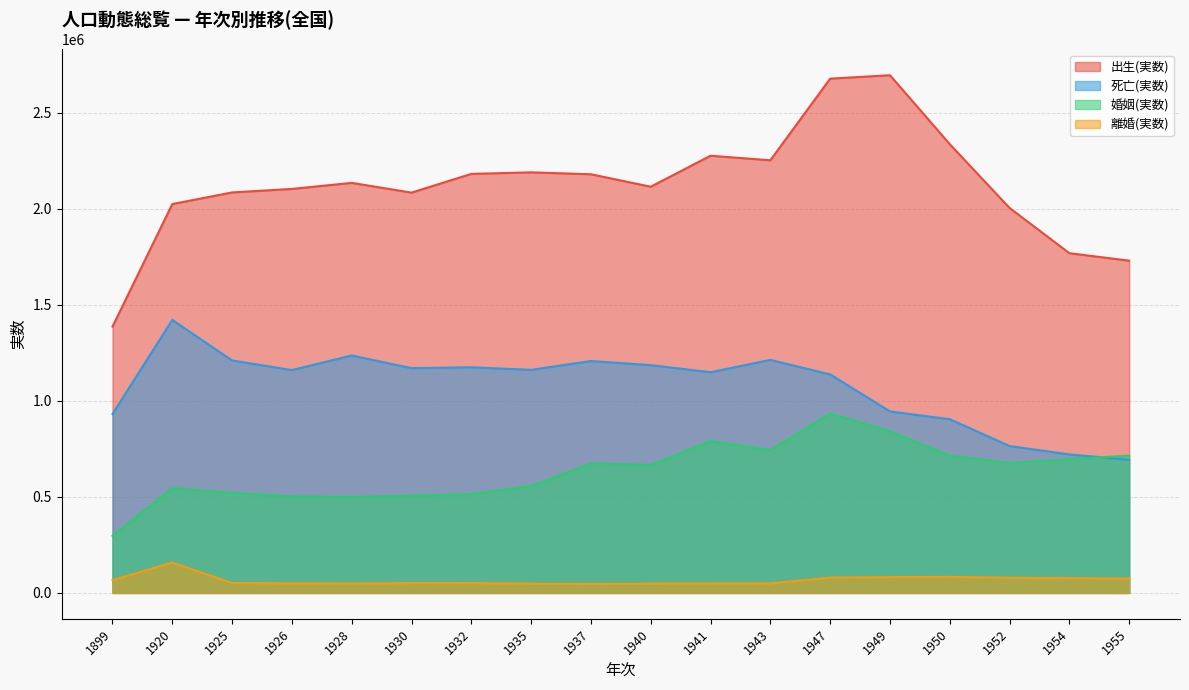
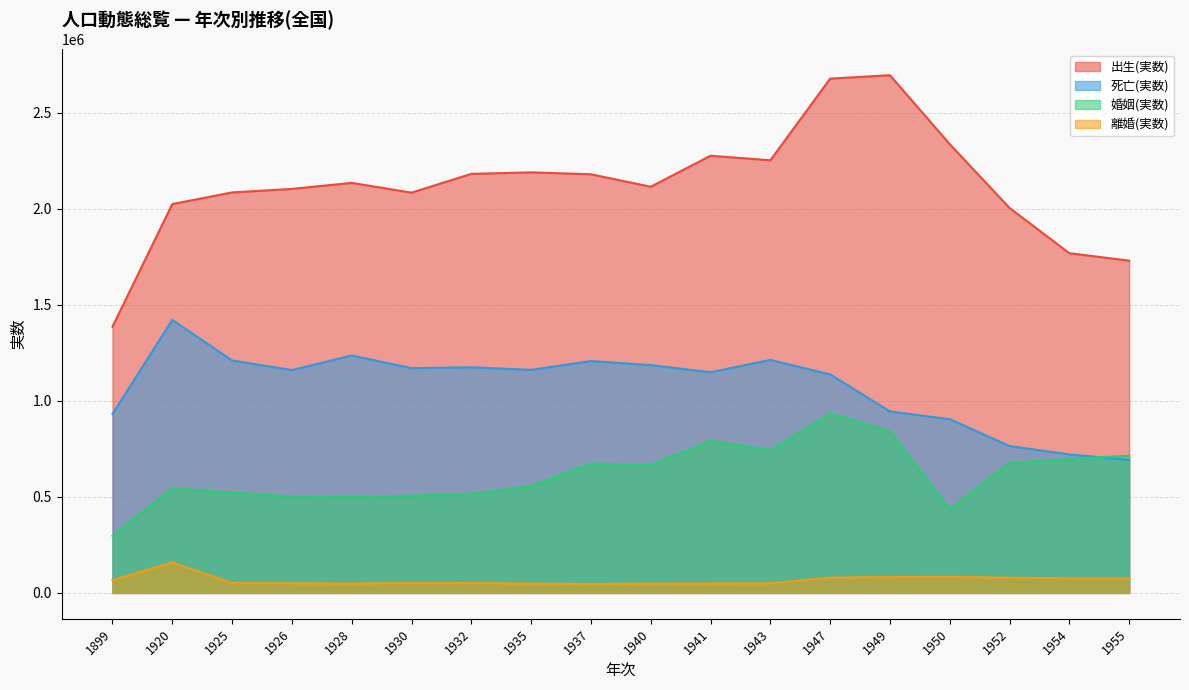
  {
    "出生(実数)": {
      "1899": 1390000,
      "1920": 2030000,
      "1925": 2090000,
      "1926": 2100000,
      "1928": 2140000,
      "1930": 2090000,
      "1932": 2180000,
      "1935": 2190000,
      "1937": 2180000,
      "1940": 2120000,
      "1941": 2280000,
      "1943": 2250000,
      "1947": 2680000,
      "1949": 2700000,
      "1950": 2340000,
      "1952": 2010000,
      "1954": 1770000,
      "1955": 1730000
    },
    "死亡(実数)": {
      "1899": 930000,
      "1920": 1420000,
      "1925": 1210000,
      "1926": 1160000,
      "1928": 1240000,
      "1930": 1170000,
      "1932": 1180000,
      "1935": 1160000,
      "1937": 1210000,
      "1940": 1190000,
      "1941": 1150000,
      "1943": 1210000,
      "1947": 1140000,
      "1949": 950000,
      "1950": 900000,
      "1952": 770000,
      "1954": 720000,
      "1955": 690000
    },
    "婚姻(実数)": {
      "1899": 300000,
      "1920": 550000,
      "1925": 520000,
      "1926": 500000,
      "1928": 500000,
      "1930": 510000,
      "1932": 520000,
      "1935": 560000,
      "1937": 670000,
      "1940": 670000,
      "1941": 790000,
      "1943": 740000,
      "1947": 930000,
      "1949": 840000,
-     "1950": 720000,
+     "1950": 440000,
      "1952": 680000,
      "1954": 700000,
      "1955": 710000
    },
    "離婚(実数)": {
      "1899": 70000,
      "1920": 160000,
      "1925": 50000,
      "1926": 50000,
      "1928": 50000,
      "1930": 50000,
      "1932": 50000,
      "1935": 50000,
      "1937": 50000,
      "1940": 50000,
      "1941": 50000,
      "1943": 50000,
      "1947": 80000,
      "1949": 80000,
      "1950": 80000,
      "1952": 80000,
      "1954": 80000,
      "1955": 80000
    }
  }
